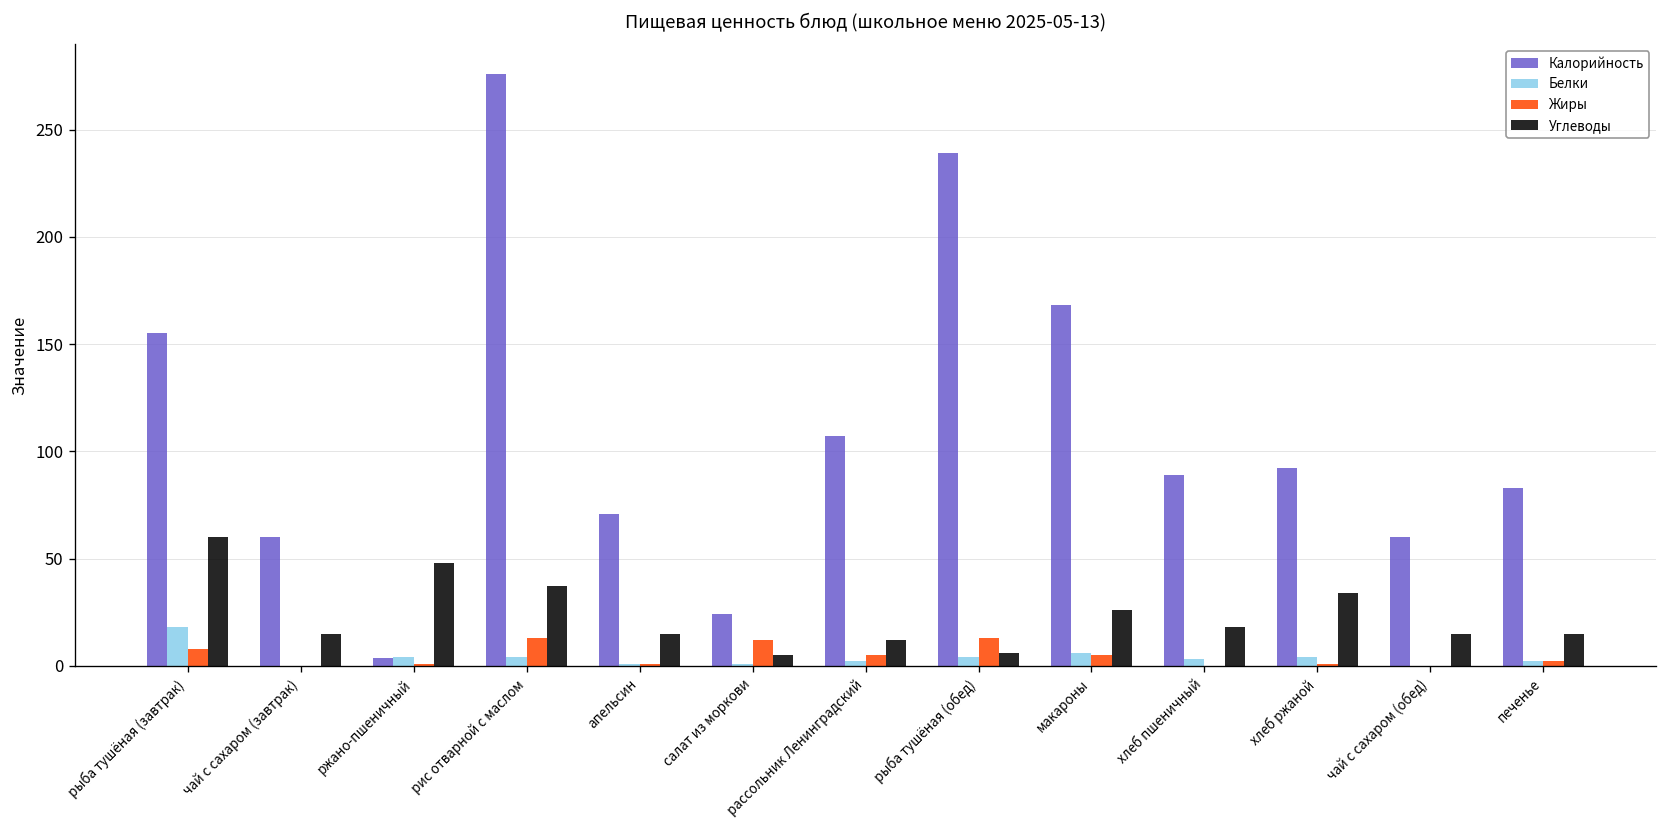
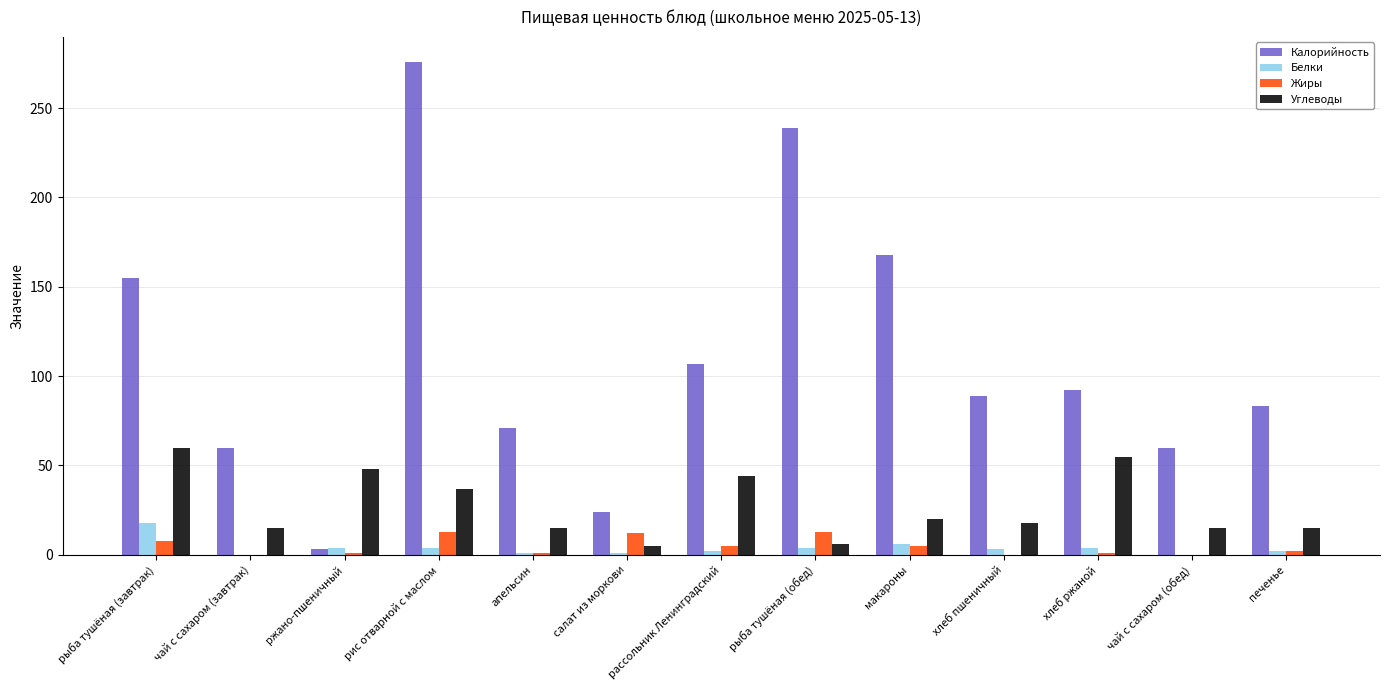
  {
    "Калорийность": {
      "рыба тушёная (завтрак)": 155,
      "чай с сахаром (завтрак)": 60,
      "ржано-пшеничный": 4,
      "рис отварной с маслом": 276,
      "апельсин": 71,
      "салат из моркови": 24,
      "рассольник Ленинградский": 107,
      "рыба тушёная (обед)": 239,
      "макароны": 168,
      "хлеб пшеничный": 89,
      "хлеб ржаной": 92,
      "чай с сахаром (обед)": 60,
      "печенье": 83
    },
    "Белки": {
      "рыба тушёная (завтрак)": 18,
      "чай с сахаром (завтрак)": 0,
      "ржано-пшеничный": 4,
      "рис отварной с маслом": 4,
      "рассольник Ленинградский": 2,
      "рыба тушёная (обед)": 4,
      "макароны": 6,
      "хлеб пшеничный": 3,
      "хлеб ржаной": 4,
      "чай с сахаром (обед)": 0,
      "печенье": 2
    },
    "Жиры": {
      "рыба тушёная (завтрак)": 8,
      "чай с сахаром (завтрак)": 0,
      "рис отварной с маслом": 13,
      "салат из моркови": 12,
      "рассольник Ленинградский": 5,
      "рыба тушёная (обед)": 13,
      "макароны": 5,
      "хлеб пшеничный": 0,
      "чай с сахаром (обед)": 0,
      "печенье": 2
    },
    "Углеводы": {
      "рыба тушёная (завтрак)": 60,
      "чай с сахаром (завтрак)": 15,
      "ржано-пшеничный": 48,
      "рис отварной с маслом": 37,
      "апельсин": 15,
      "салат из моркови": 5,
-     "рассольник Ленинградский": 12,
+     "рассольник Ленинградский": 44,
      "рыба тушёная (обед)": 6,
-     "макароны": 26,
+     "макароны": 20,
      "хлеб пшеничный": 18,
-     "хлеб ржаной": 34,
+     "хлеб ржаной": 55,
      "чай с сахаром (обед)": 15,
      "печенье": 15
    }
  }
